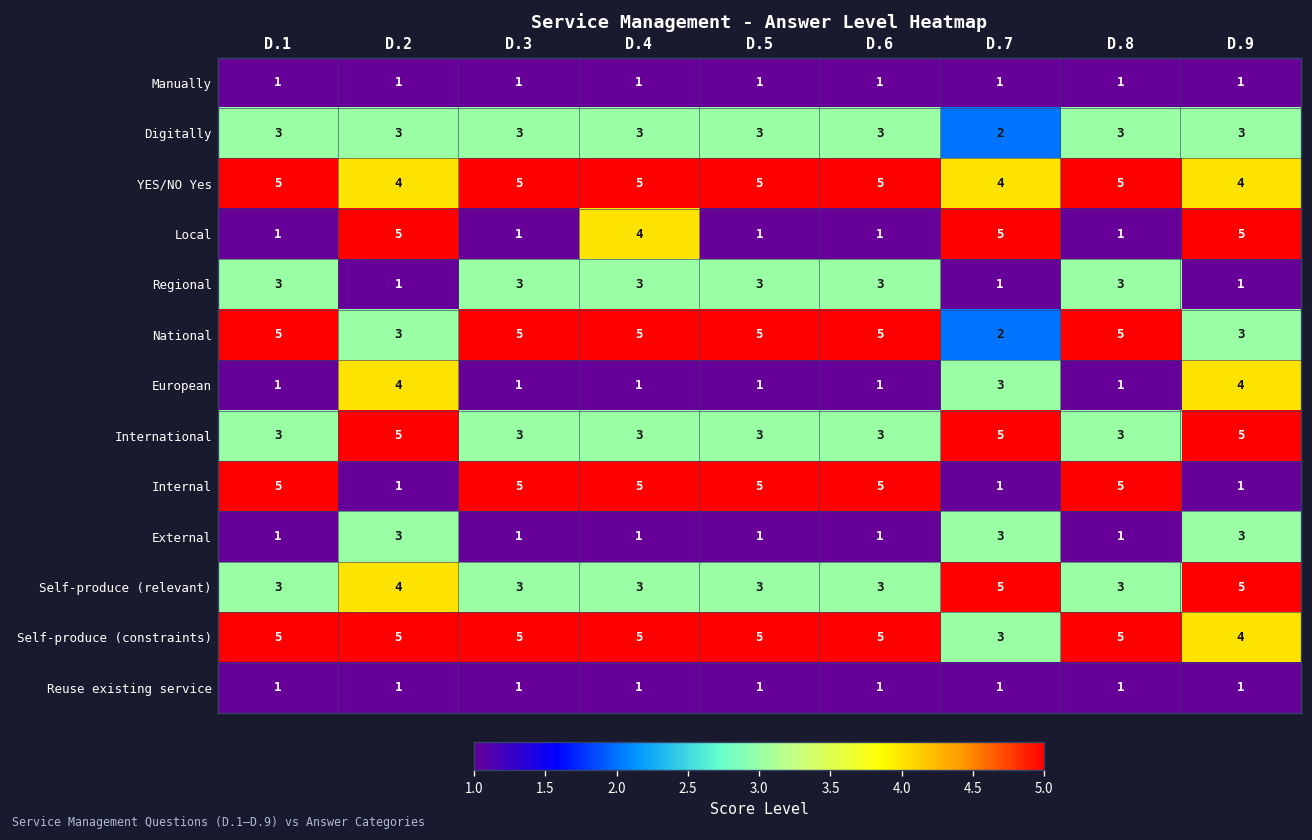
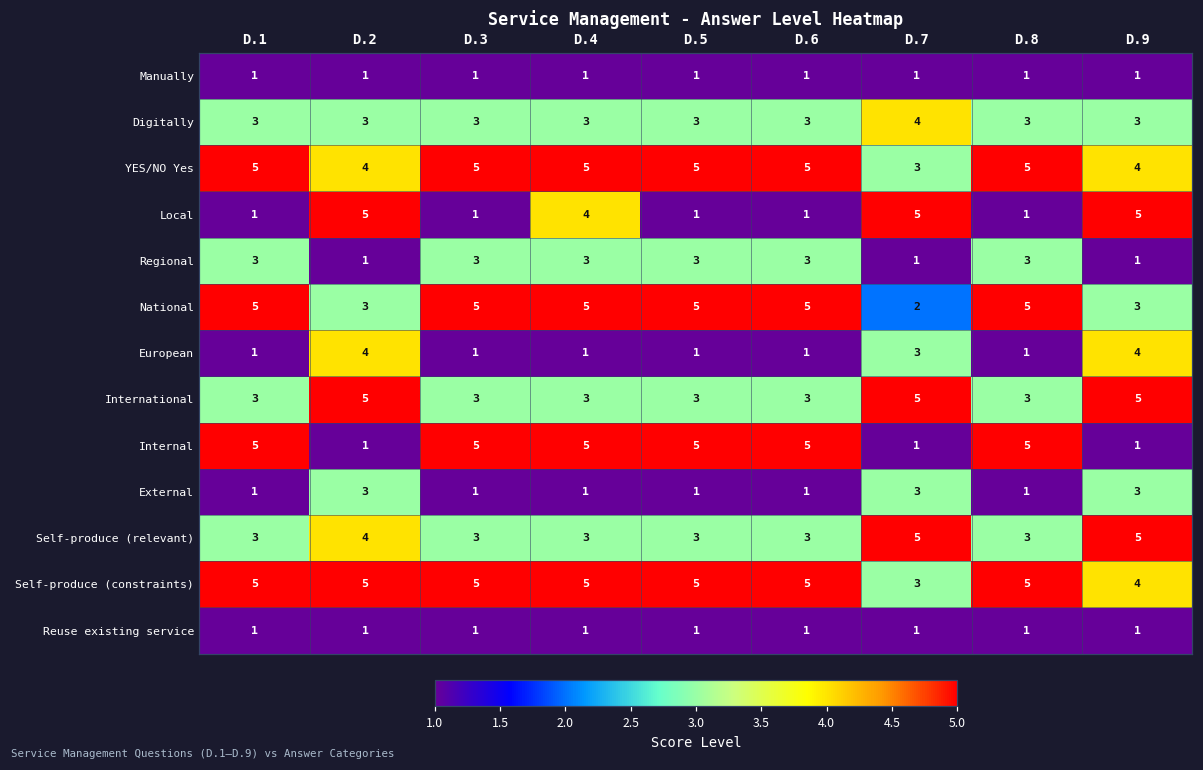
  {
    "Manually": {
      "D.1": 1,
      "D.2": 1,
      "D.3": 1,
      "D.4": 1,
      "D.5": 1,
      "D.6": 1,
      "D.7": 1,
      "D.8": 1,
      "D.9": 1
    },
    "Digitally": {
      "D.1": 3,
      "D.2": 3,
      "D.3": 3,
      "D.4": 3,
      "D.5": 3,
      "D.6": 3,
-     "D.7": 2,
+     "D.7": 4,
      "D.8": 3,
      "D.9": 3
    },
    "YES/NO Yes": {
      "D.1": 5,
      "D.2": 4,
      "D.3": 5,
      "D.4": 5,
      "D.5": 5,
      "D.6": 5,
-     "D.7": 4,
+     "D.7": 3,
      "D.8": 5,
      "D.9": 4
    },
    "Local": {
      "D.1": 1,
      "D.2": 5,
      "D.3": 1,
      "D.4": 4,
      "D.5": 1,
      "D.6": 1,
      "D.7": 5,
      "D.8": 1,
      "D.9": 5
    },
    "Regional": {
      "D.1": 3,
      "D.2": 1,
      "D.3": 3,
      "D.4": 3,
      "D.5": 3,
      "D.6": 3,
      "D.7": 1,
      "D.8": 3,
      "D.9": 1
    },
    "National": {
      "D.1": 5,
      "D.2": 3,
      "D.3": 5,
      "D.4": 5,
      "D.5": 5,
      "D.6": 5,
      "D.7": 2,
      "D.8": 5,
      "D.9": 3
    },
    "European": {
      "D.1": 1,
      "D.2": 4,
      "D.3": 1,
      "D.4": 1,
      "D.5": 1,
      "D.6": 1,
      "D.7": 3,
      "D.8": 1,
      "D.9": 4
    },
    "International": {
      "D.1": 3,
      "D.2": 5,
      "D.3": 3,
      "D.4": 3,
      "D.5": 3,
      "D.6": 3,
      "D.7": 5,
      "D.8": 3,
      "D.9": 5
    },
    "Internal": {
      "D.1": 5,
      "D.2": 1,
      "D.3": 5,
      "D.4": 5,
      "D.5": 5,
      "D.6": 5,
      "D.7": 1,
      "D.8": 5,
      "D.9": 1
    },
    "External": {
      "D.1": 1,
      "D.2": 3,
      "D.3": 1,
      "D.4": 1,
      "D.5": 1,
      "D.6": 1,
      "D.7": 3,
      "D.8": 1,
      "D.9": 3
    },
    "Self-produce (relevant)": {
      "D.1": 3,
      "D.2": 4,
      "D.3": 3,
      "D.4": 3,
      "D.5": 3,
      "D.6": 3,
      "D.7": 5,
      "D.8": 3,
      "D.9": 5
    },
    "Self-produce (constraints)": {
      "D.1": 5,
      "D.2": 5,
      "D.3": 5,
      "D.4": 5,
      "D.5": 5,
      "D.6": 5,
      "D.7": 3,
      "D.8": 5,
      "D.9": 4
    },
    "Reuse existing service": {
      "D.1": 1,
      "D.2": 1,
      "D.3": 1,
      "D.4": 1,
      "D.5": 1,
      "D.6": 1,
      "D.7": 1,
      "D.8": 1,
      "D.9": 1
    }
  }
